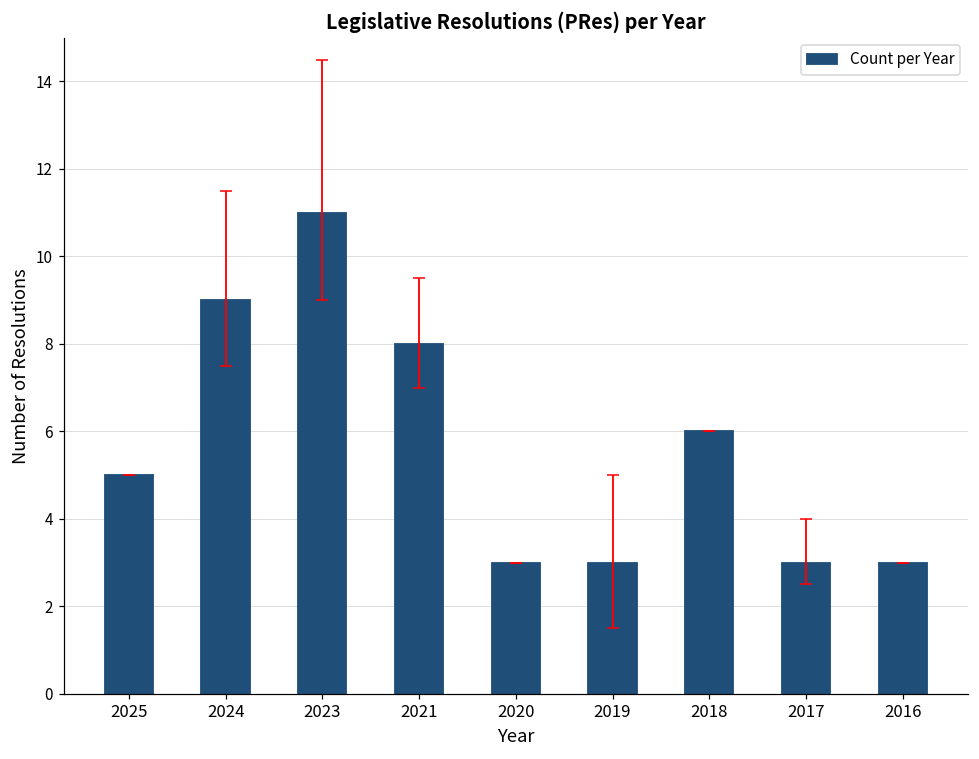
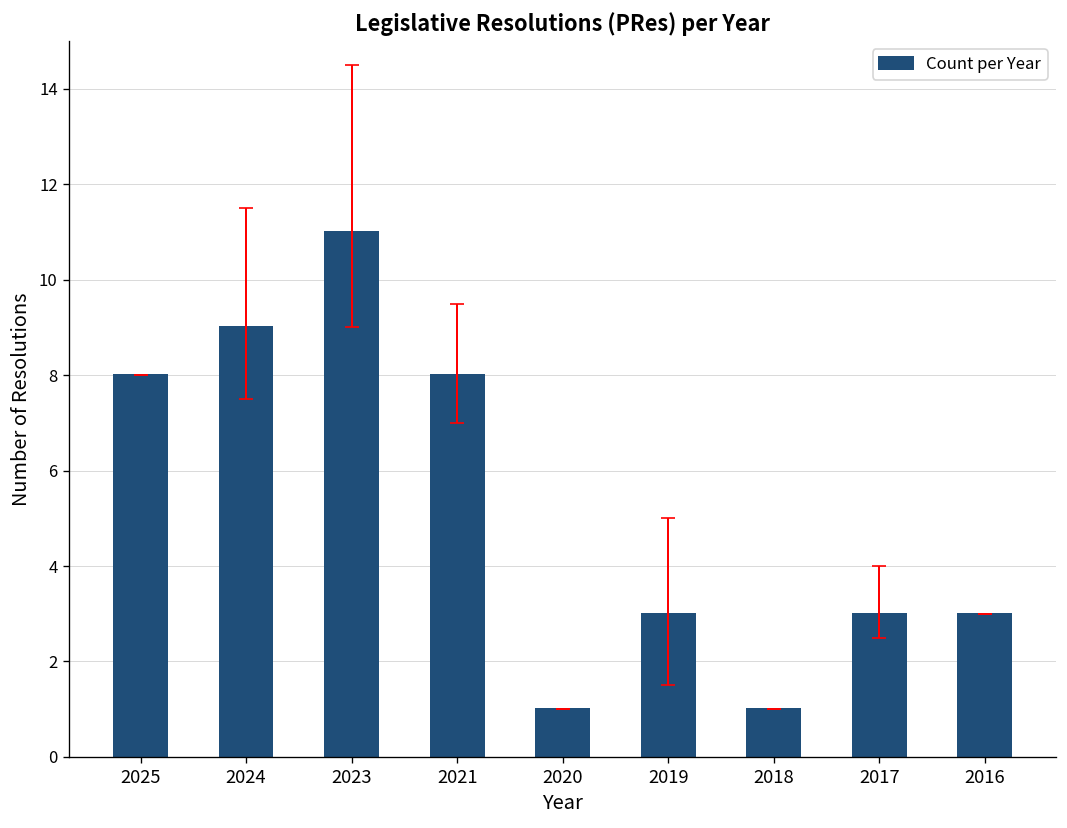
  {
    "Count per Year": {
-     "2025": 5,
+     "2025": 8,
      "2024": 9,
      "2023": 11,
      "2021": 8,
-     "2020": 3,
+     "2020": 1,
      "2019": 3,
-     "2018": 6,
+     "2018": 1,
      "2017": 3,
      "2016": 3
    }
  }
